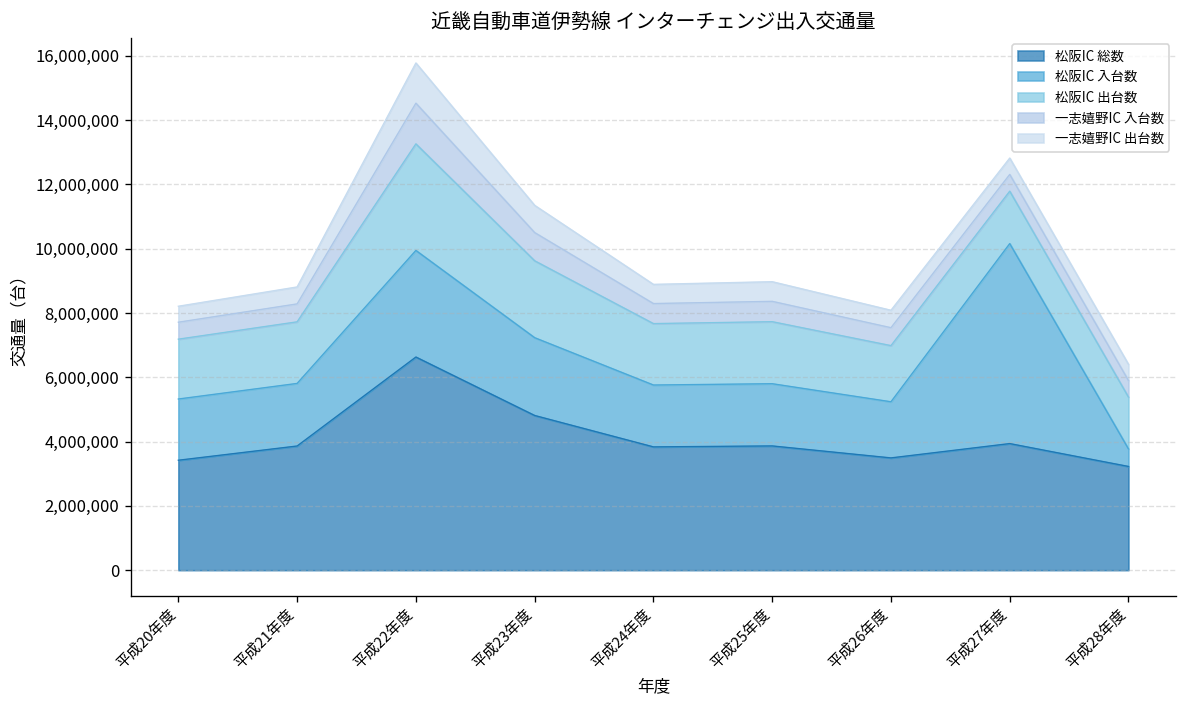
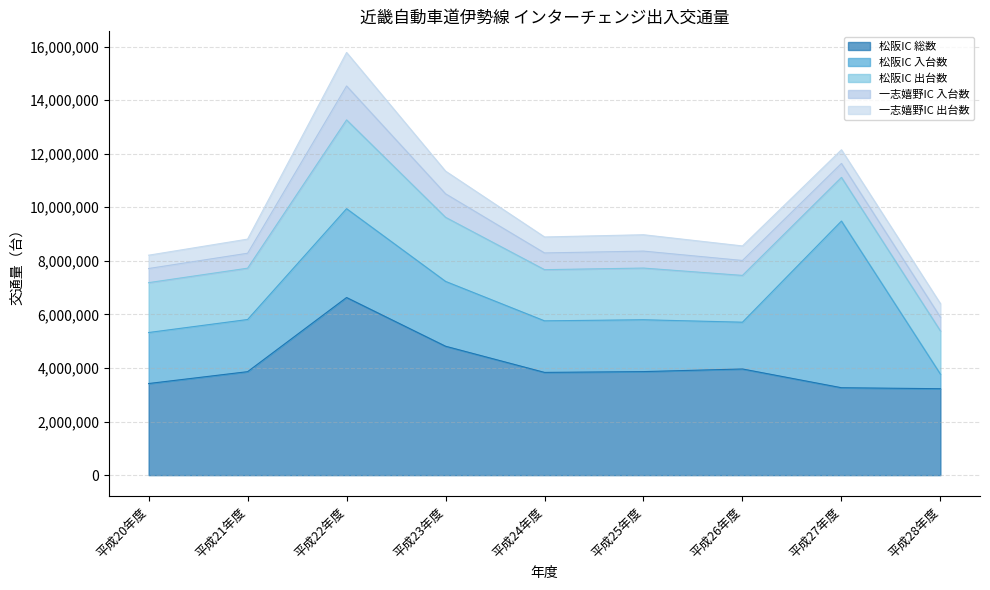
  {
    "松阪IC 総数": {
      "平成20年度": "3,400,000",
      "平成21年度": "3,900,000",
      "平成22年度": "6,600,000",
      "平成23年度": "4,800,000",
      "平成24年度": "3,800,000",
      "平成25年度": "3,900,000",
-     "平成26年度": "3,500,000",
-     "平成27年度": "3,900,000",
+     "平成26年度": "4,000,000",
+     "平成27年度": "3,300,000",
      "平成28年度": "3,200,000"
    },
    "松阪IC 入台数": {
      "平成20年度": "1,900,000",
      "平成21年度": "1,900,000",
      "平成22年度": "3,300,000",
      "平成23年度": "2,400,000",
      "平成24年度": "1,900,000",
      "平成25年度": "1,900,000",
      "平成26年度": "1,700,000",
      "平成27年度": "6,200,000",
      "平成28年度": "500,000"
    }
  }
